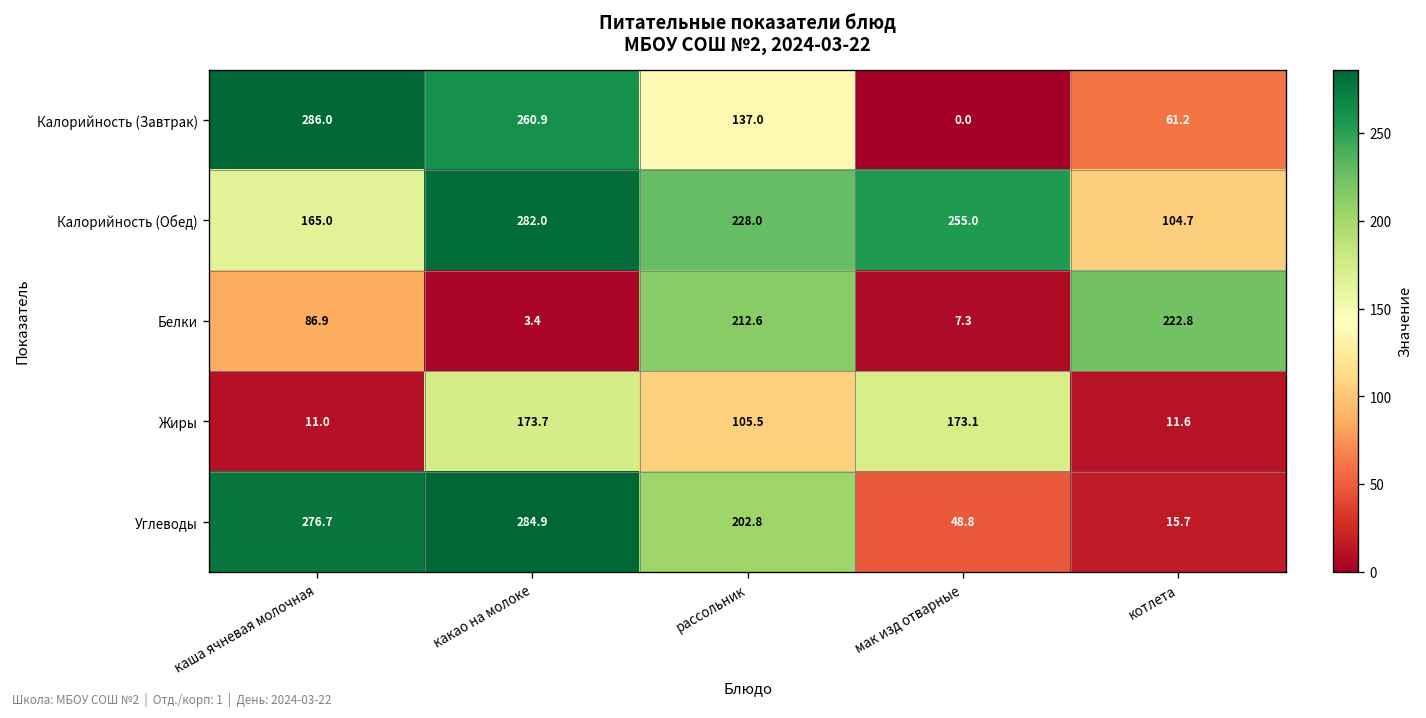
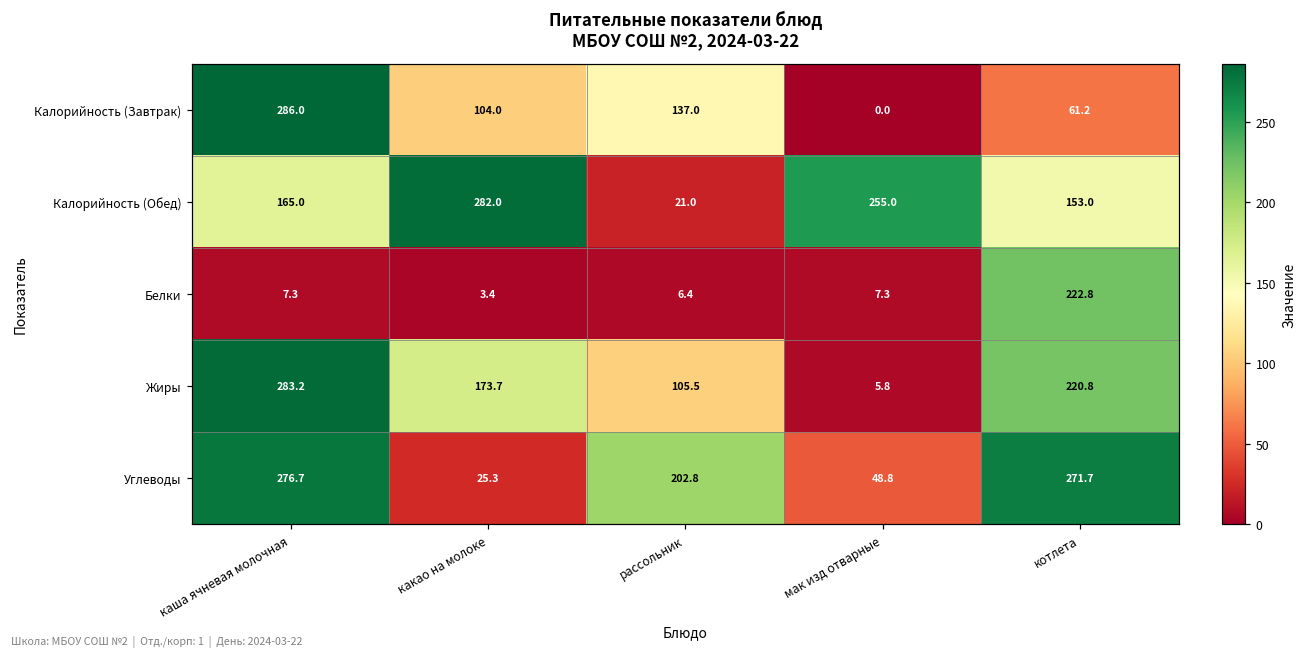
  {
    "Калорийность (Завтрак)": {
      "каша ячневая молочная": 286.0,
-     "какао на молоке": 260.9,
+     "какао на молоке": 104.0,
      "рассольник": 137.0,
      "мак изд отварные": 0.0,
      "котлета": 61.2
    },
    "Калорийность (Обед)": {
      "каша ячневая молочная": 165.0,
      "какао на молоке": 282.0,
-     "рассольник": 228.0,
+     "рассольник": 21.0,
      "мак изд отварные": 255.0,
-     "котлета": 104.7
+     "котлета": 153.0
    },
    "Белки": {
-     "каша ячневая молочная": 86.9,
+     "каша ячневая молочная": 7.3,
      "какао на молоке": 3.4,
-     "рассольник": 212.6,
+     "рассольник": 6.4,
      "мак изд отварные": 7.3,
      "котлета": 222.8
    },
    "Жиры": {
-     "каша ячневая молочная": 11.0,
+     "каша ячневая молочная": 283.2,
      "какао на молоке": 173.7,
      "рассольник": 105.5,
-     "мак изд отварные": 173.1,
-     "котлета": 11.6
+     "мак изд отварные": 5.8,
+     "котлета": 220.8
    },
    "Углеводы": {
      "каша ячневая молочная": 276.7,
-     "какао на молоке": 284.9,
+     "какао на молоке": 25.3,
      "рассольник": 202.8,
      "мак изд отварные": 48.8,
-     "котлета": 15.7
+     "котлета": 271.7
    }
  }
